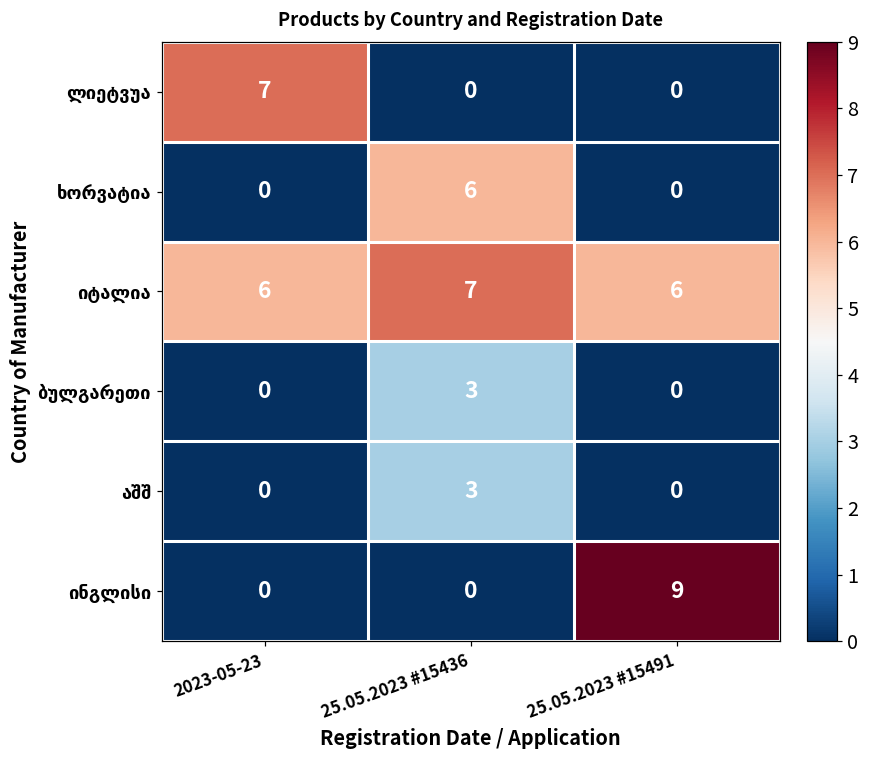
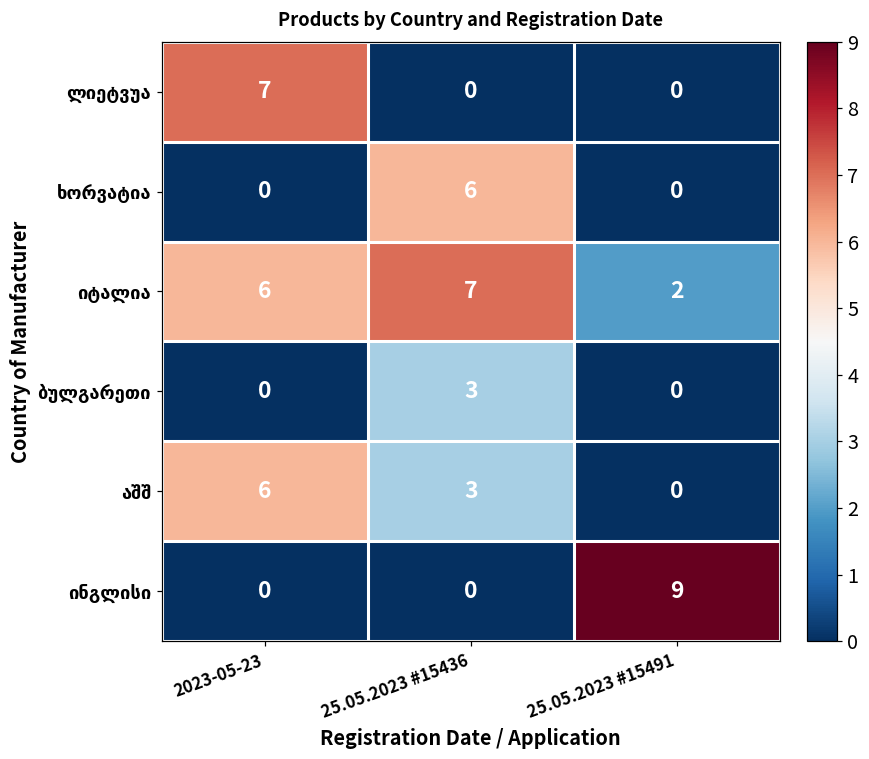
  {
    "ლიეტვუა": {
      "2023-05-23": 7,
      "25.05.2023 #15436": 0,
      "25.05.2023 #15491": 0
    },
    "ხორვატია": {
      "2023-05-23": 0,
      "25.05.2023 #15436": 6,
      "25.05.2023 #15491": 0
    },
    "იტალია": {
      "2023-05-23": 6,
      "25.05.2023 #15436": 7,
-     "25.05.2023 #15491": 6
+     "25.05.2023 #15491": 2
    },
    "ბულგარეთი": {
      "2023-05-23": 0,
      "25.05.2023 #15436": 3,
      "25.05.2023 #15491": 0
    },
    "აშშ": {
-     "2023-05-23": 0,
+     "2023-05-23": 6,
      "25.05.2023 #15436": 3,
      "25.05.2023 #15491": 0
    },
    "ინგლისი": {
      "2023-05-23": 0,
      "25.05.2023 #15436": 0,
      "25.05.2023 #15491": 9
    }
  }
